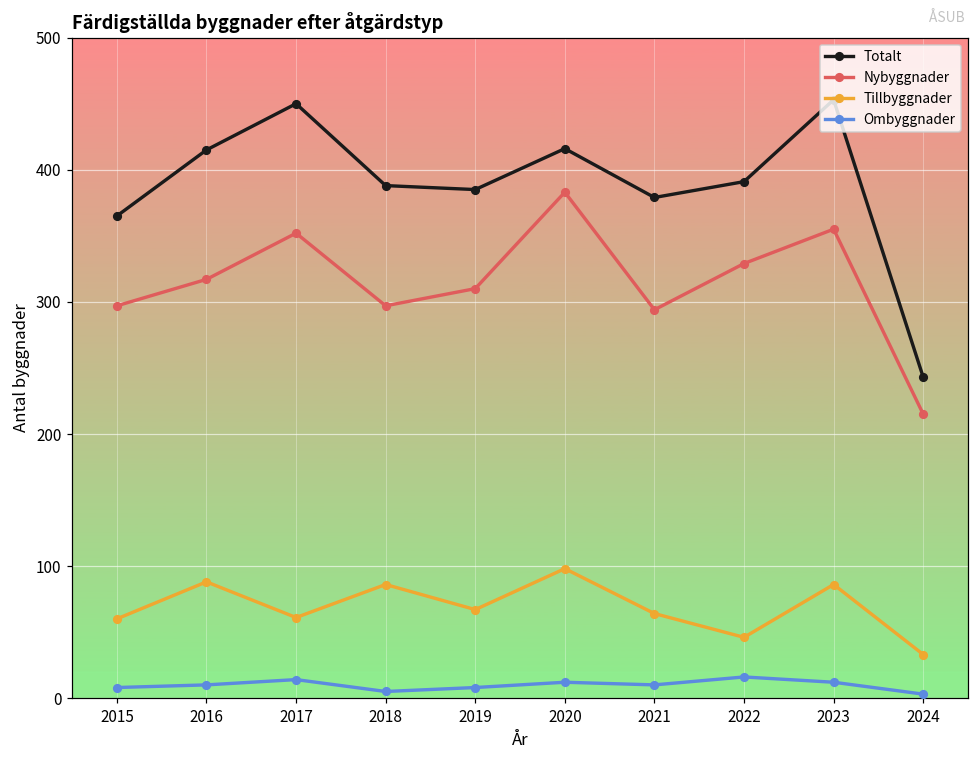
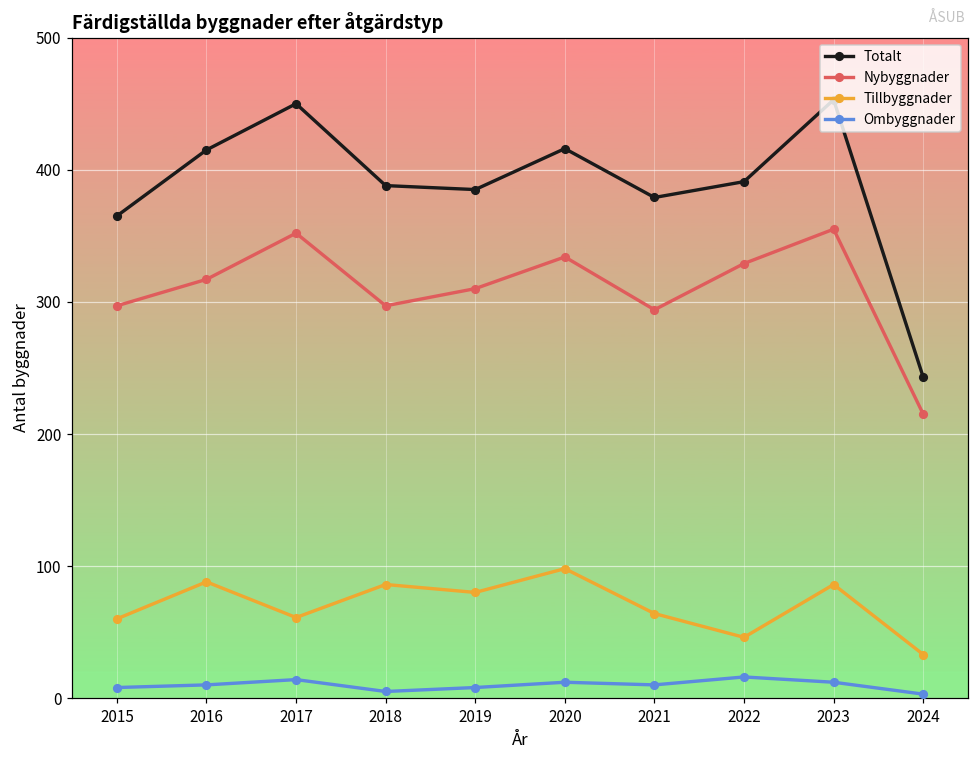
  {
    "Totalt": {
      "2015": 365,
      "2016": 415,
      "2017": 450,
      "2018": 388,
      "2019": 385,
      "2020": 416,
      "2021": 379,
      "2022": 391,
      "2024": 243
    },
    "Nybyggnader": {
      "2015": 297,
      "2016": 317,
      "2017": 352,
      "2018": 297,
      "2019": 310,
-     "2020": 383,
+     "2020": 334,
      "2021": 294,
      "2022": 329,
      "2023": 355,
      "2024": 215
    },
    "Tillbyggnader": {
      "2015": 60,
      "2016": 88,
      "2017": 61,
      "2018": 86,
-     "2019": 67,
+     "2019": 80,
      "2020": 98,
      "2021": 64,
      "2022": 46,
      "2023": 86,
      "2024": 33
    }
  }
